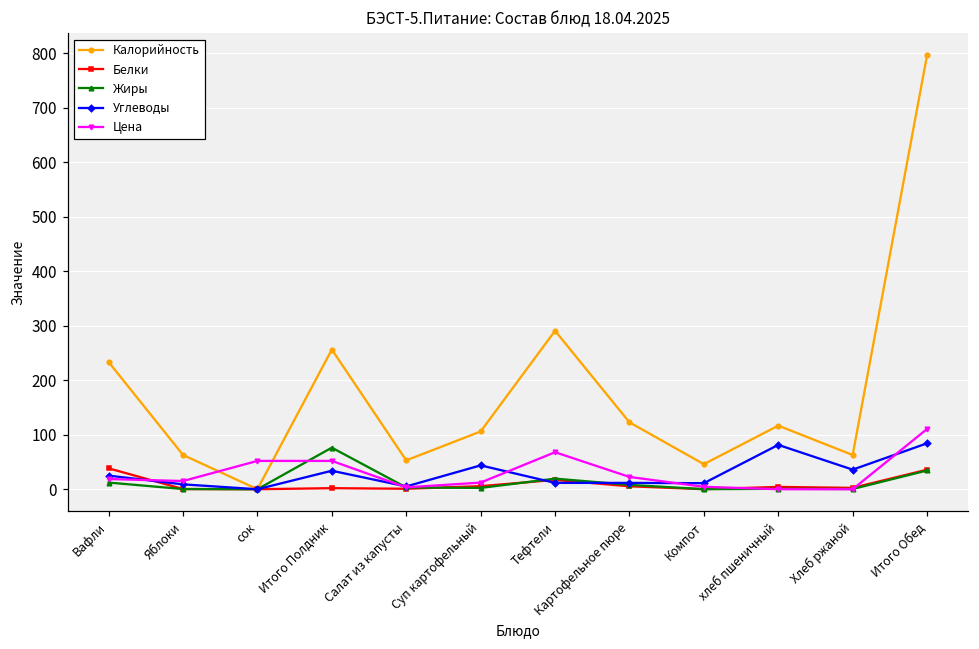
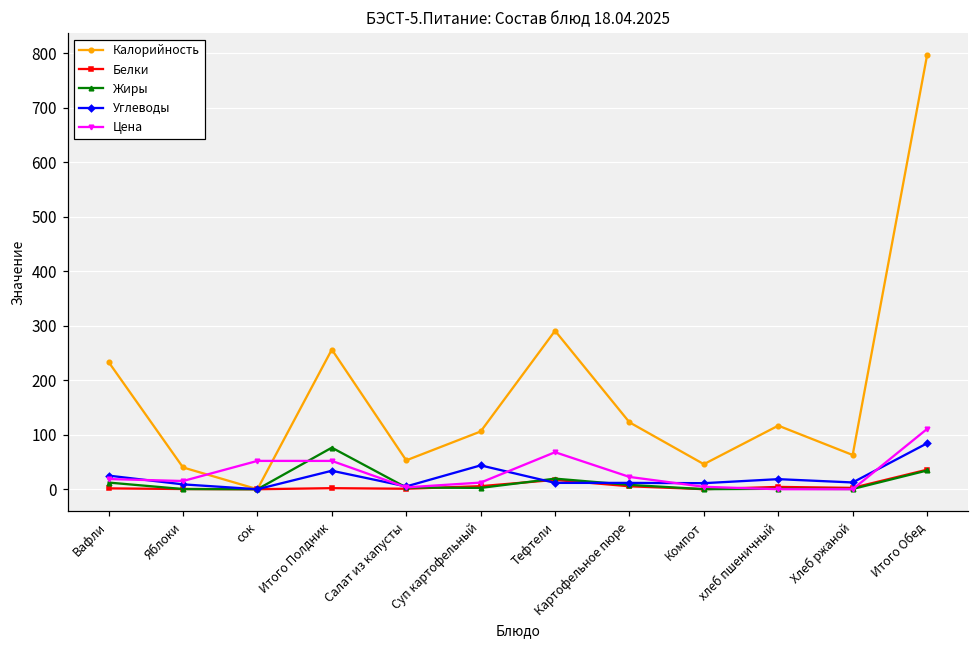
  {
    "Калорийность": {
      "Вафли": 230,
-     "Яблоки": 60,
+     "Яблоки": 40,
      "Итого Полдник": 260,
      "Салат из капусты": 50,
      "Суп картофельный": 110,
      "Тефтели": 290,
      "Картофельное пюре": 120,
      "Компот": 50,
      "хлеб пшеничный": 120,
      "Хлеб ржаной": 60,
      "Итого Обед": 800
    },
    "Белки": {
-     "Вафли": 40,
+     "Вафли": 0,
      "Итого Полдник": 0
    },
    "Жиры": {
      "Вафли": 10,
      "Итого Полдник": 80
    },
    "Углеводы": {
      "Вафли": 30,
      "Яблоки": 10,
      "Итого Полдник": 30,
      "Суп картофельный": 40,
      "Тефтели": 10,
      "Компот": 10,
-     "хлеб пшеничный": 80,
-     "Хлеб ржаной": 40,
+     "хлеб пшеничный": 20,
+     "Хлеб ржаной": 10,
      "Итого Обед": 80
    },
    "Цена": {
      "Вафли": 20,
      "Яблоки": 20,
      "сок": 50,
      "Итого Полдник": 50,
      "Суп картофельный": 10,
      "Тефтели": 70,
      "Картофельное пюре": 20,
      "Итого Обед": 110
    }
  }
